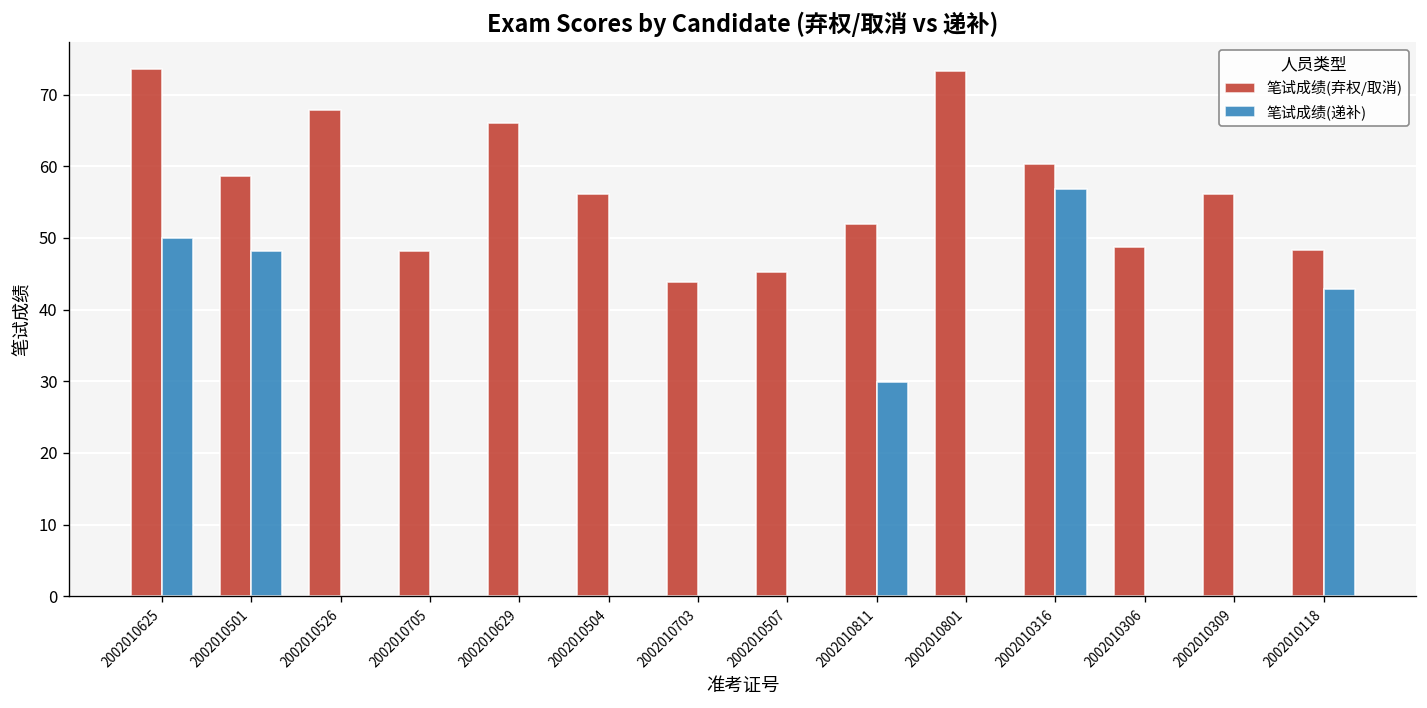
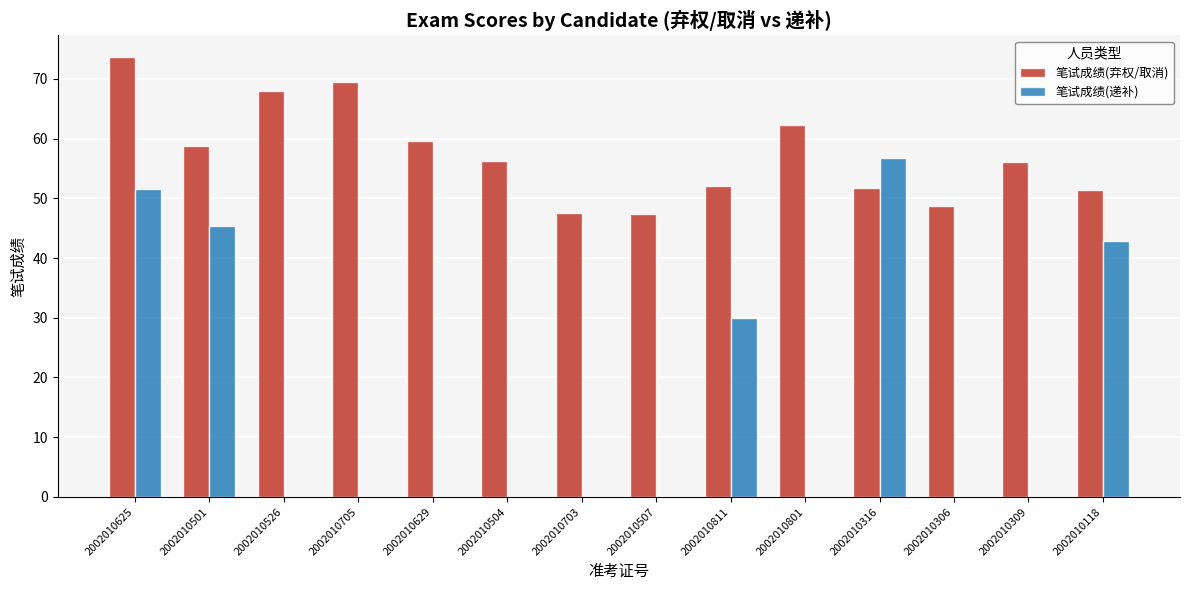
  {
    "笔试成绩(弃权/取消)": {
      "2002010625": 74,
      "2002010501": 59,
      "2002010526": 68,
-     "2002010705": 48,
-     "2002010629": 66,
+     "2002010705": 70,
+     "2002010629": 60,
      "2002010504": 56,
-     "2002010703": 44,
-     "2002010507": 45,
+     "2002010703": 48,
+     "2002010507": 47,
      "2002010811": 52,
-     "2002010801": 73,
-     "2002010316": 60,
+     "2002010801": 62,
+     "2002010316": 52,
      "2002010306": 49,
      "2002010309": 56,
-     "2002010118": 48
+     "2002010118": 51
    },
    "笔试成绩(递补)": {
-     "2002010625": 50,
-     "2002010501": 48,
+     "2002010625": 52,
+     "2002010501": 45,
      "2002010526": 0,
      "2002010705": 0,
      "2002010629": 0,
      "2002010504": 0,
      "2002010703": 0,
      "2002010507": 0,
      "2002010811": 30,
      "2002010801": 0,
      "2002010316": 57,
      "2002010306": 0,
      "2002010309": 0,
      "2002010118": 43
    }
  }
